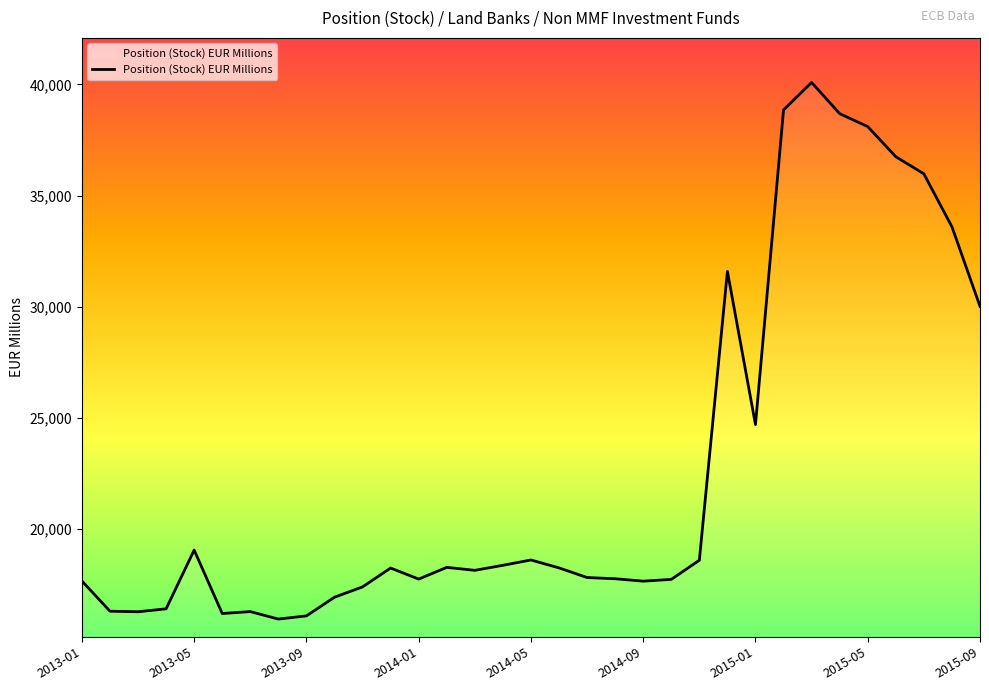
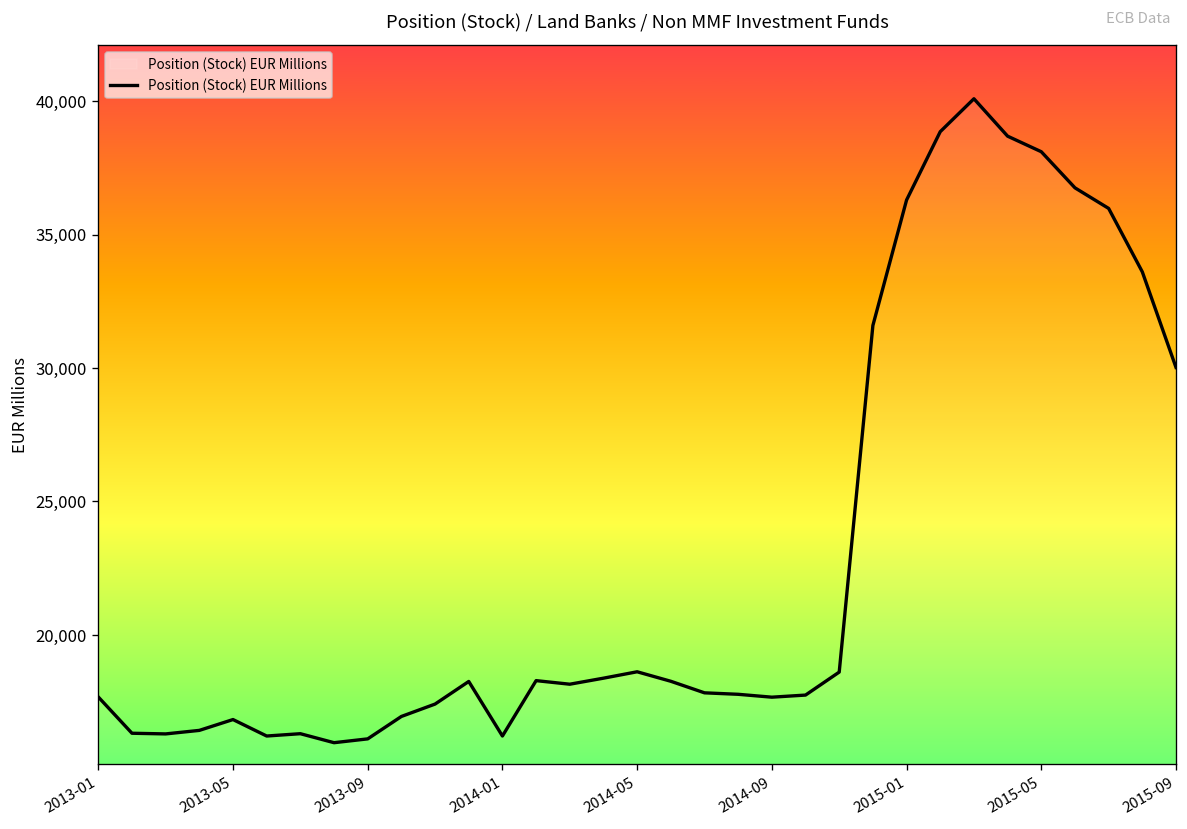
  {
    "2013-01": "17,700",
-   "2013-05": "19,100",
+   "2013-05": "16,800",
    "2013-09": "16,100",
-   "2014-01": "17,800",
+   "2014-01": "16,200",
    "2014-05": "18,600",
    "2014-09": "17,700",
-   "2015-01": "24,700",
+   "2015-01": "36,300",
    "2015-05": "38,100",
    "2015-09": "30,000"
  }
